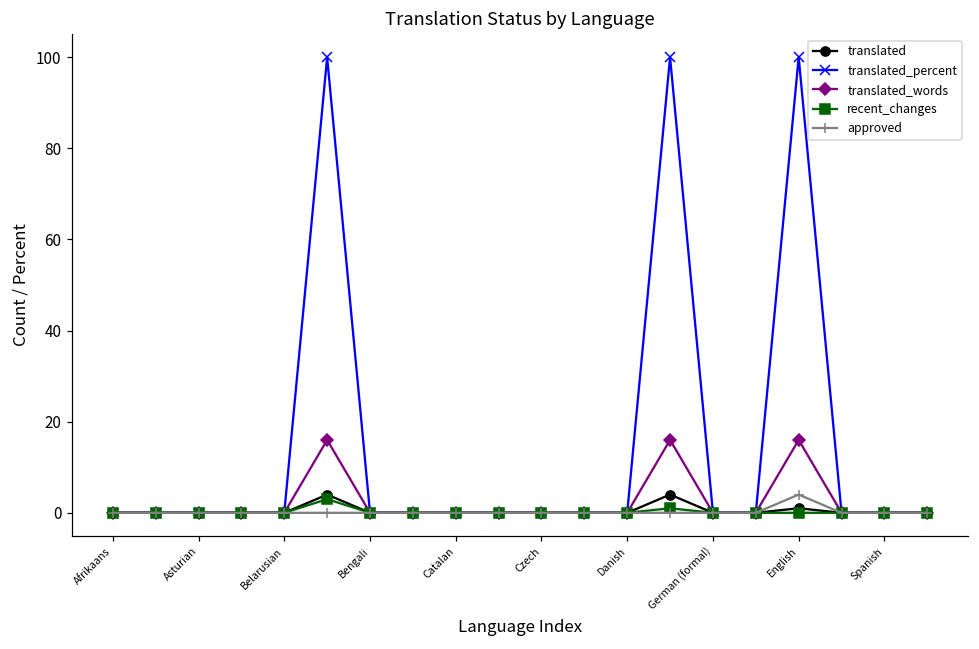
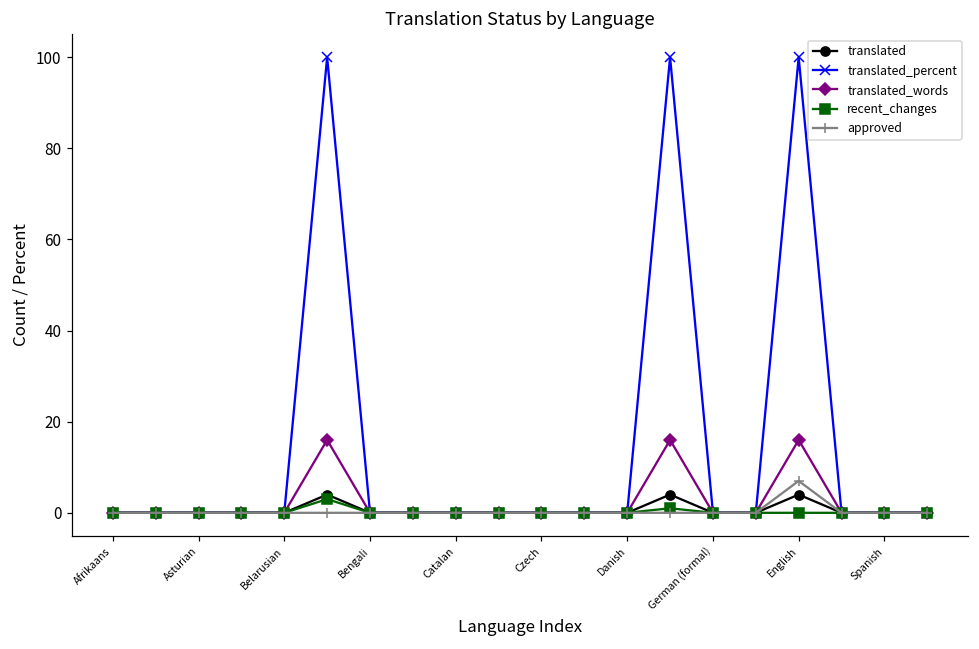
  {
    "translated": {
-     "English": 1
+     "English": 4
    },
    "translated_percent": {
      "English": 100
    },
    "translated_words": {
      "English": 16
    },
    "recent_changes": {
      "English": 0
    },
    "approved": {
-     "English": 4
+     "English": 7
    }
  }
